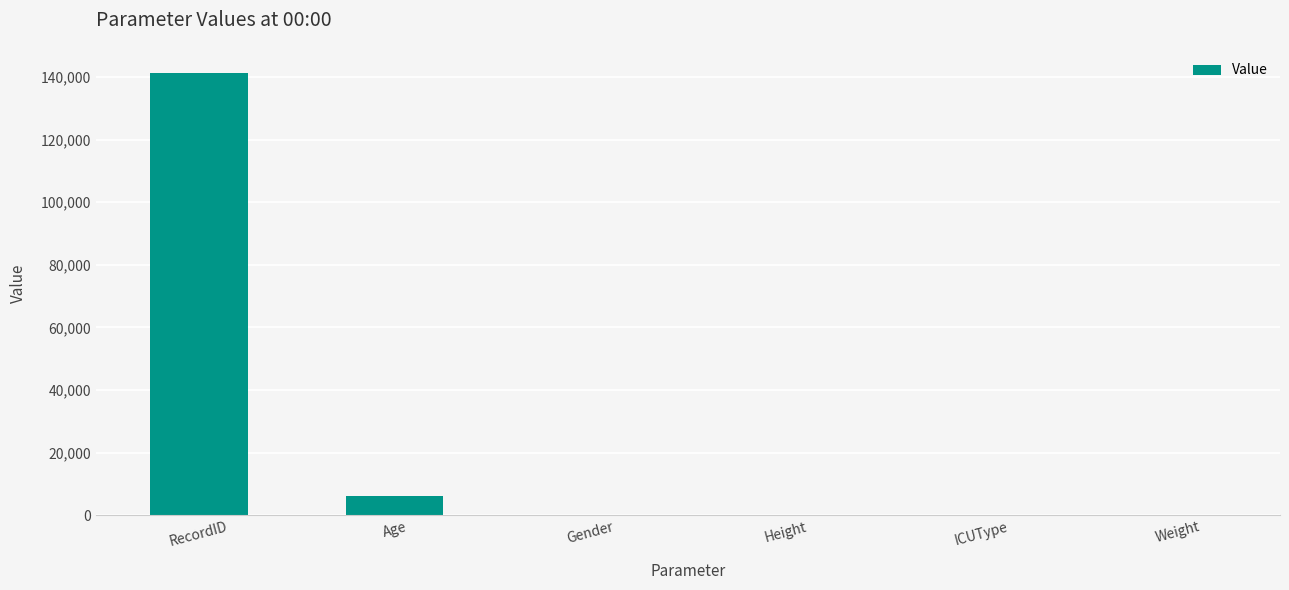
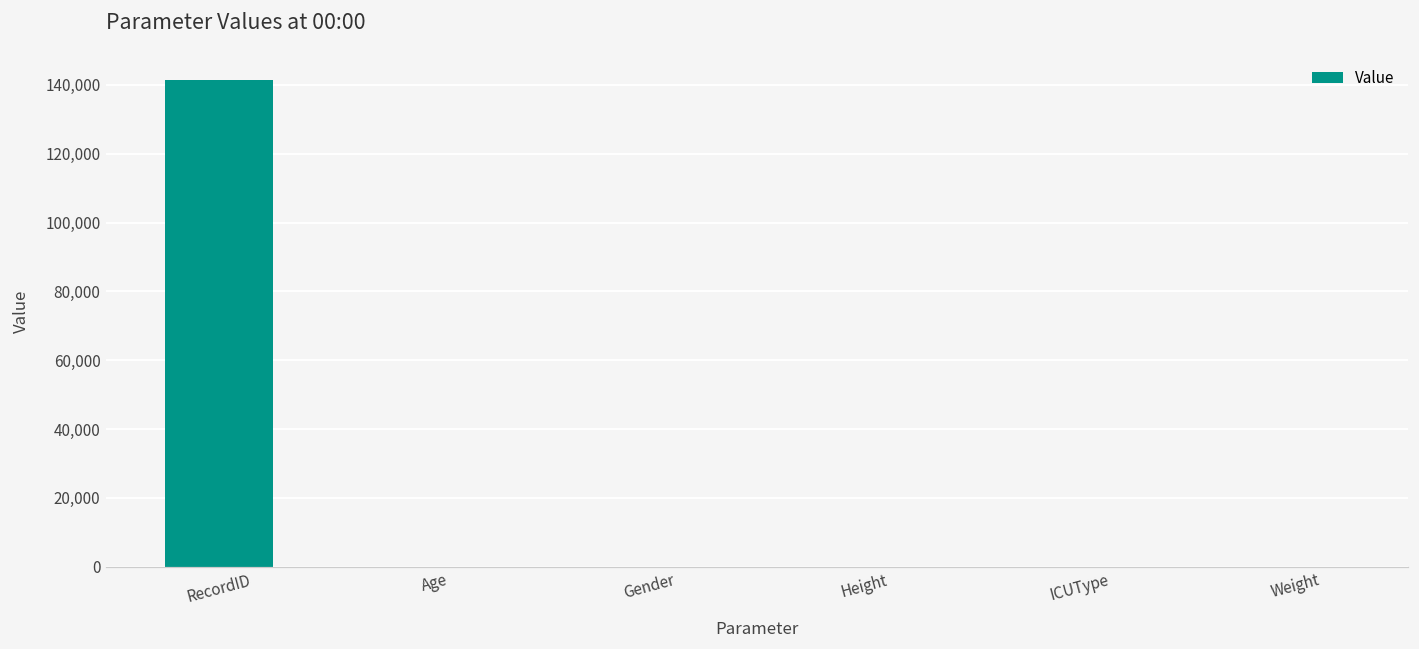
  {
    "RecordID": "141,000",
-   "Age": "6,000",
+   "Age": "0",
    "Gender": "0"
  }
